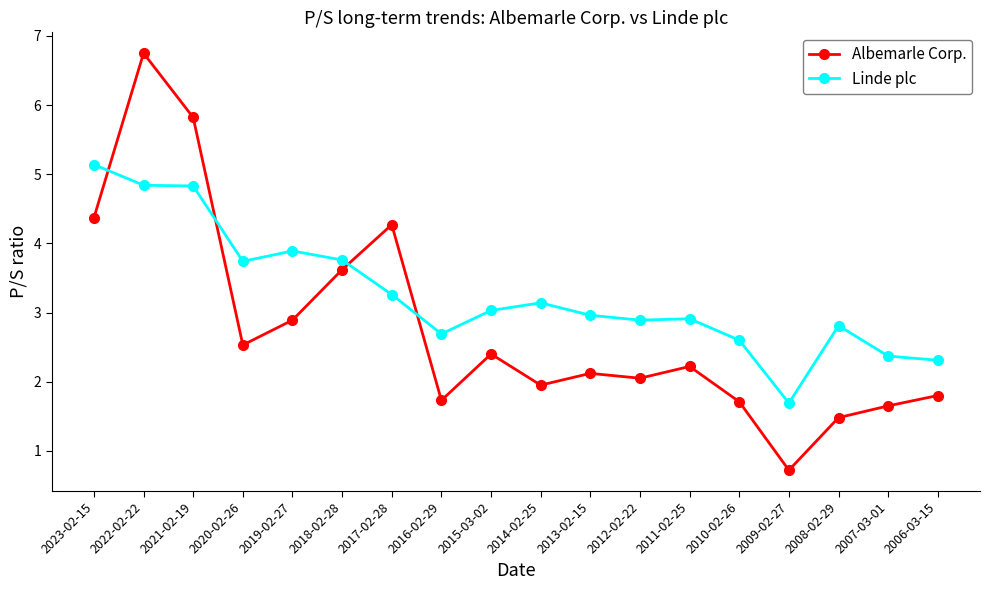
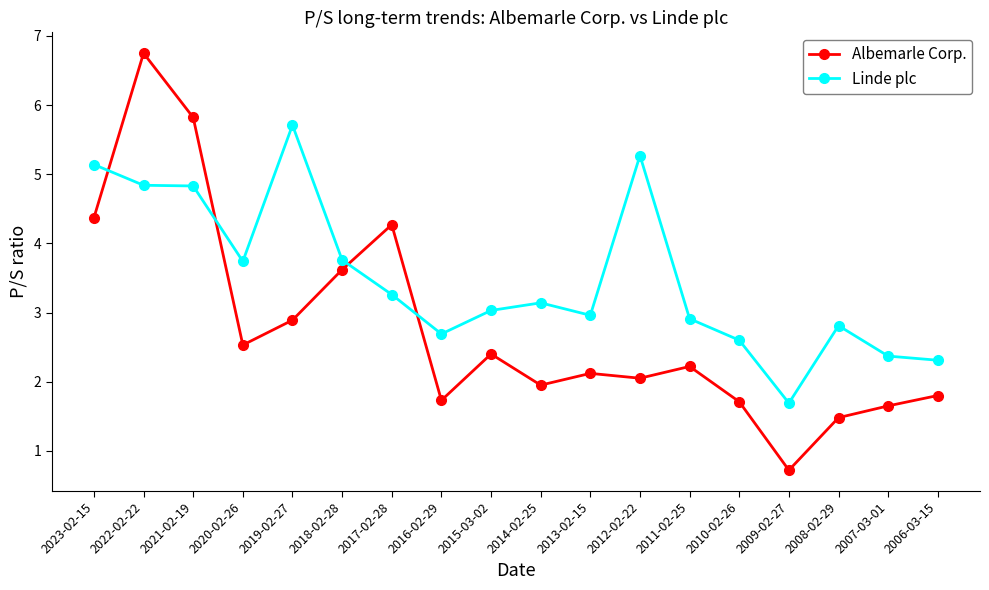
  {
    "Albemarle Corp.": {
      "2023-02-15": 4.4,
      "2022-02-22": 6.8,
      "2021-02-19": 5.8,
      "2020-02-26": 2.5,
      "2019-02-27": 2.9,
      "2018-02-28": 3.6,
      "2017-02-28": 4.3,
      "2016-02-29": 1.7,
      "2015-03-02": 2.4,
      "2014-02-25": 2.0,
      "2013-02-15": 2.1,
      "2012-02-22": 2.1,
      "2011-02-25": 2.2,
      "2010-02-26": 1.7,
      "2009-02-27": 0.7,
      "2008-02-29": 1.5,
      "2007-03-01": 1.7,
      "2006-03-15": 1.8
    },
    "Linde plc": {
      "2023-02-15": 5.1,
      "2022-02-22": 4.8,
      "2021-02-19": 4.8,
      "2020-02-26": 3.7,
-     "2019-02-27": 3.9,
+     "2019-02-27": 5.7,
      "2018-02-28": 3.8,
      "2017-02-28": 3.3,
      "2016-02-29": 2.7,
      "2015-03-02": 3.0,
      "2014-02-25": 3.1,
      "2013-02-15": 3.0,
-     "2012-02-22": 2.9,
+     "2012-02-22": 5.3,
      "2011-02-25": 2.9,
      "2010-02-26": 2.6,
      "2009-02-27": 1.7,
      "2008-02-29": 2.8,
      "2007-03-01": 2.4,
      "2006-03-15": 2.3
    }
  }
